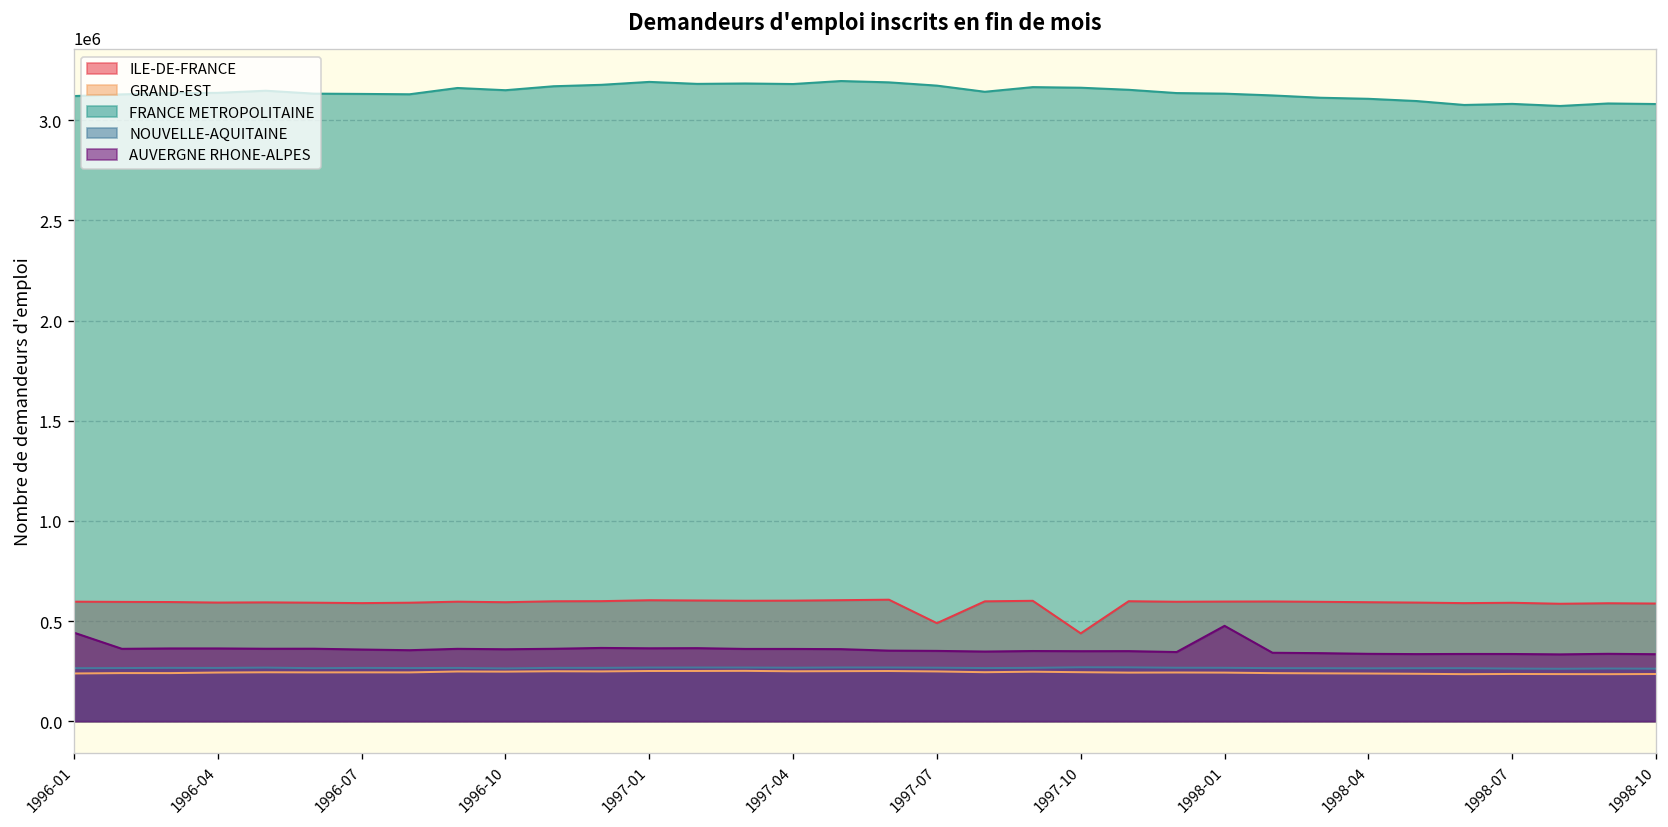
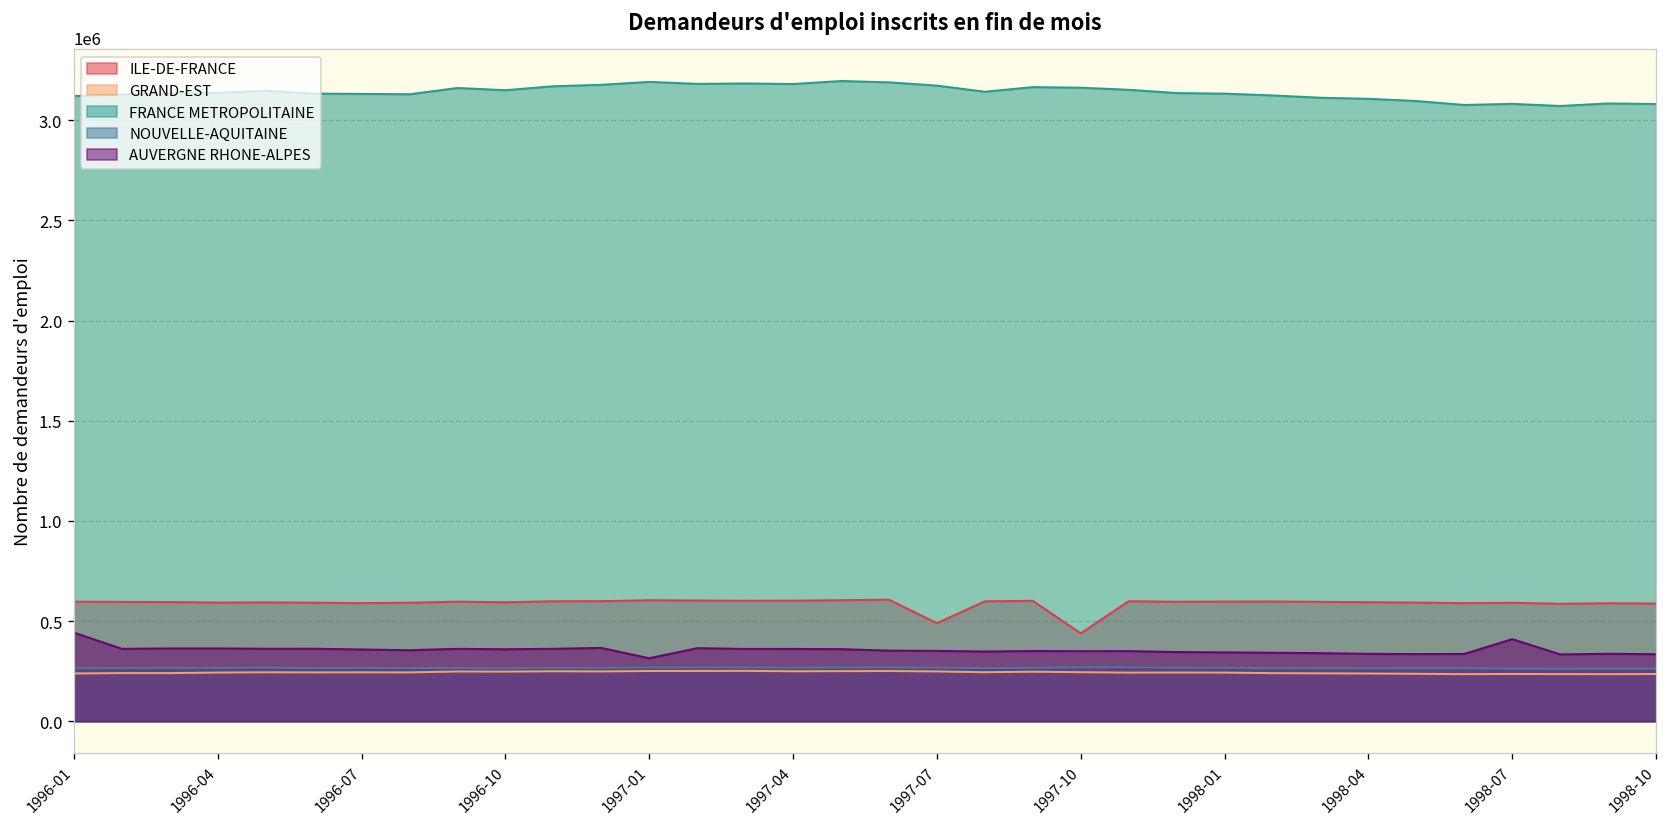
  {
    "ILE-DE-FRANCE": {
      "1996-01": 600000,
      "1996-04": 590000,
      "1996-07": 590000,
      "1996-10": 590000,
      "1997-01": 600000,
      "1997-04": 600000,
      "1997-07": 490000,
      "1997-10": 440000,
      "1998-01": 600000,
      "1998-04": 590000,
      "1998-07": 590000,
      "1998-10": 590000
    },
    "GRAND-EST": {
      "1996-01": 240000,
      "1996-04": 240000,
      "1996-07": 240000,
      "1996-10": 250000,
      "1997-01": 250000,
      "1997-04": 250000,
      "1997-07": 250000,
      "1997-10": 240000,
      "1998-01": 240000,
      "1998-04": 240000,
      "1998-07": 240000,
      "1998-10": 240000
    },
    "AUVERGNE RHONE-ALPES": {
      "1996-01": 440000,
      "1996-04": 360000,
      "1996-07": 360000,
      "1996-10": 360000,
-     "1997-01": 360000,
+     "1997-01": 310000,
      "1997-04": 360000,
      "1997-07": 350000,
      "1997-10": 350000,
-     "1998-01": 480000,
+     "1998-01": 340000,
      "1998-04": 340000,
-     "1998-07": 340000,
+     "1998-07": 410000,
      "1998-10": 330000
    }
  }
